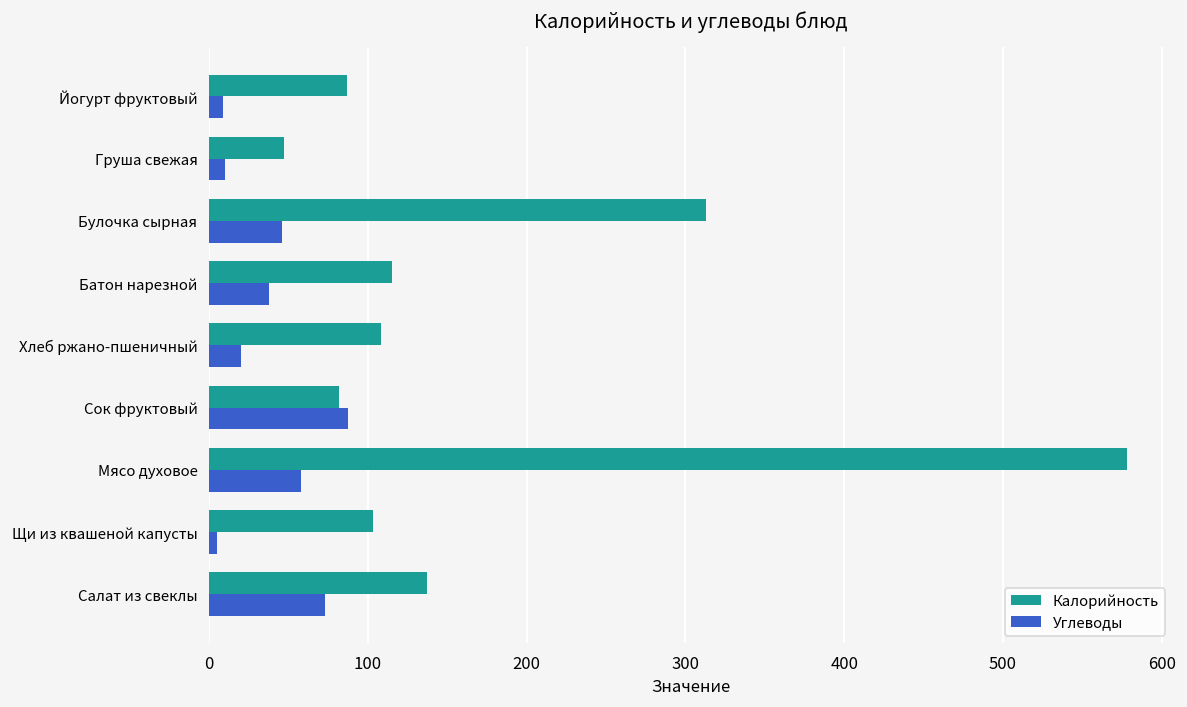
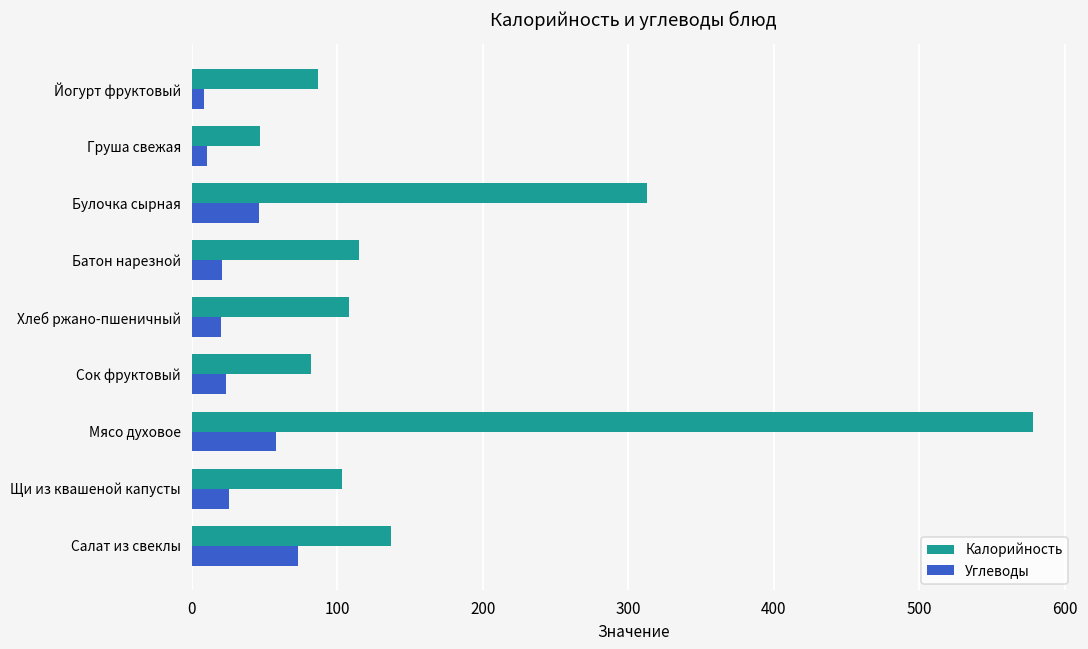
  {
    "Калорийность": {
      "Йогурт фруктовый": 87,
      "Груша свежая": 47,
      "Булочка сырная": 313,
      "Батон нарезной": 115,
      "Хлеб ржано-пшеничный": 108,
      "Сок фруктовый": 82,
      "Мясо духовое": 578,
      "Щи из квашеной капусты": 103,
      "Салат из свеклы": 137
    },
    "Углеводы": {
      "Йогурт фруктовый": 9,
      "Груша свежая": 10,
      "Булочка сырная": 46,
-     "Батон нарезной": 38,
+     "Батон нарезной": 21,
      "Хлеб ржано-пшеничный": 20,
-     "Сок фруктовый": 88,
+     "Сок фруктовый": 23,
      "Мясо духовое": 58,
-     "Щи из квашеной капусты": 5,
+     "Щи из квашеной капусты": 26,
      "Салат из свеклы": 73
    }
  }
